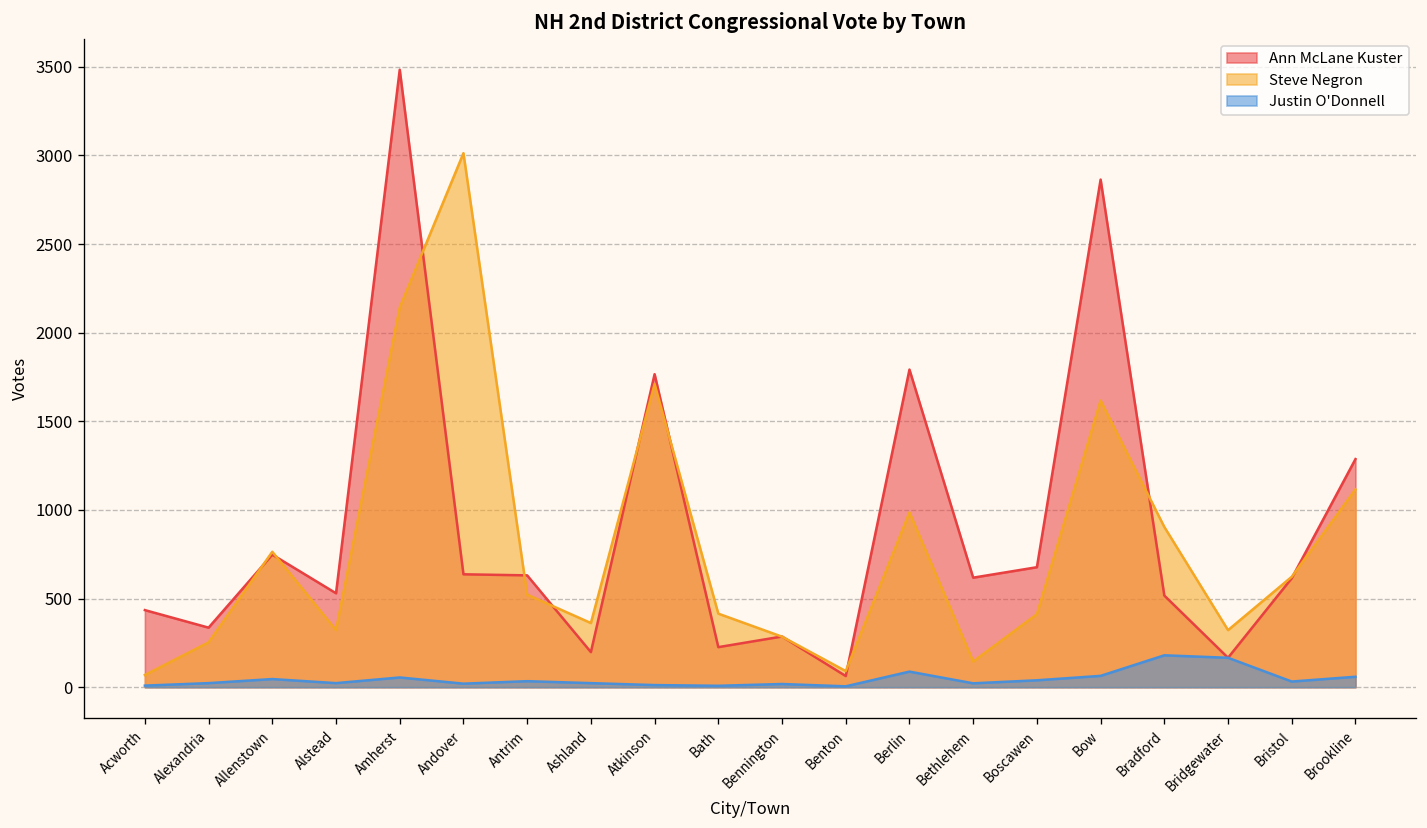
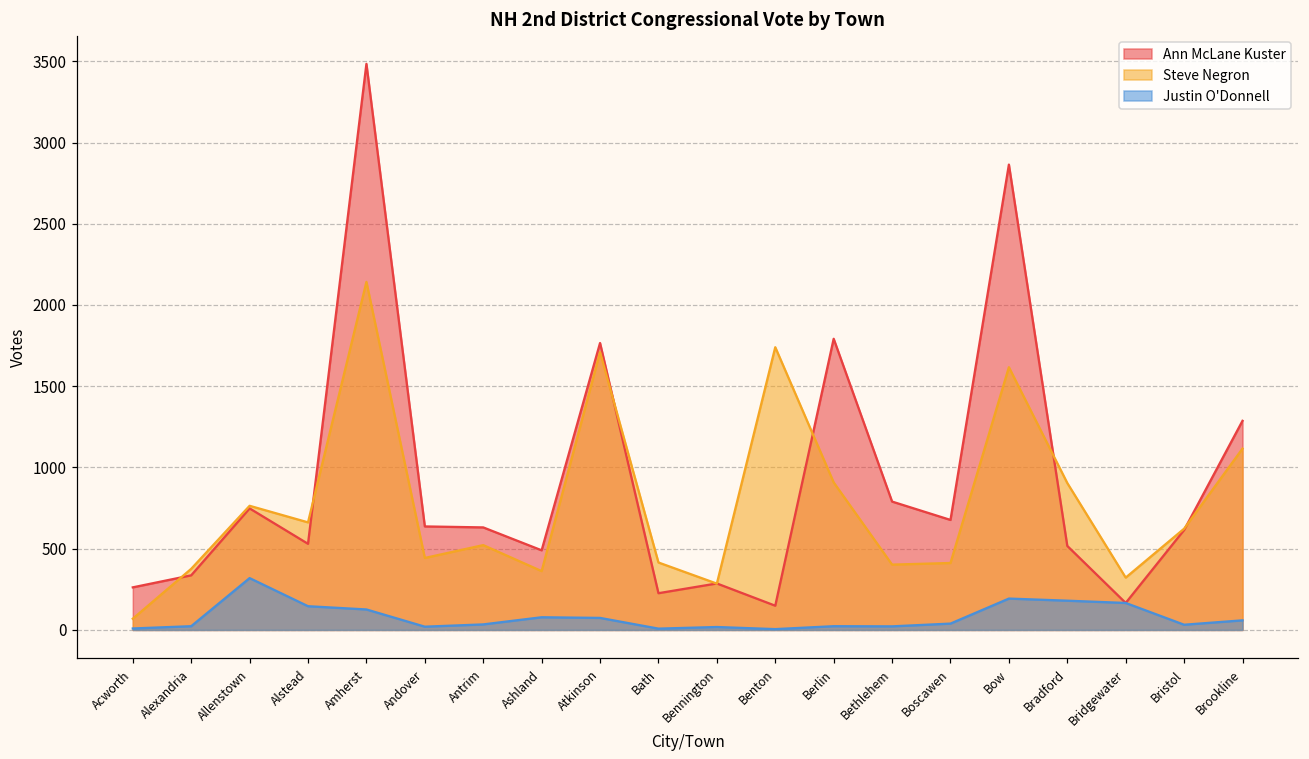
  {
    "Ann McLane Kuster": {
-     "Acworth": 440,
+     "Acworth": 260,
      "Alexandria": 340,
      "Alstead": 530,
      "Amherst": 3480,
      "Andover": 640,
      "Antrim": 630,
-     "Ashland": 200,
+     "Ashland": 490,
      "Atkinson": 1770,
      "Bath": 230,
-     "Benton": 60,
+     "Benton": 150,
      "Berlin": 1790,
-     "Bethlehem": 620,
+     "Bethlehem": 790,
      "Boscawen": 680,
      "Bow": 2860,
      "Bradford": 520,
      "Brookline": 1290
    },
    "Steve Negron": {
      "Acworth": 70,
-     "Alexandria": 250,
-     "Alstead": 320,
+     "Alexandria": 380,
+     "Alstead": 660,
      "Amherst": 2140,
-     "Andover": 3010,
+     "Andover": 440,
      "Antrim": 520,
      "Ashland": 360,
      "Atkinson": 1710,
      "Bath": 420,
-     "Benton": 90,
-     "Berlin": 990,
-     "Bethlehem": 150,
+     "Benton": 1740,
+     "Berlin": 910,
+     "Bethlehem": 400,
      "Boscawen": 410,
      "Bow": 1620,
      "Bradford": 900,
      "Bridgewater": 320,
      "Brookline": 1120
    },
    "Justin O'Donnell": {
      "Acworth": 10,
      "Alexandria": 20,
-     "Allenstown": 50,
-     "Alstead": 20,
-     "Amherst": 60,
+     "Allenstown": 320,
+     "Alstead": 150,
+     "Amherst": 130,
      "Andover": 20,
      "Antrim": 30,
-     "Ashland": 20,
-     "Atkinson": 10,
+     "Ashland": 80,
+     "Atkinson": 70,
      "Bath": 10,
      "Bennington": 20,
      "Benton": 10,
-     "Berlin": 90,
+     "Berlin": 20,
      "Bethlehem": 20,
      "Boscawen": 40,
-     "Bow": 60,
+     "Bow": 190,
      "Bradford": 180,
      "Bristol": 30,
      "Brookline": 60
    }
  }
